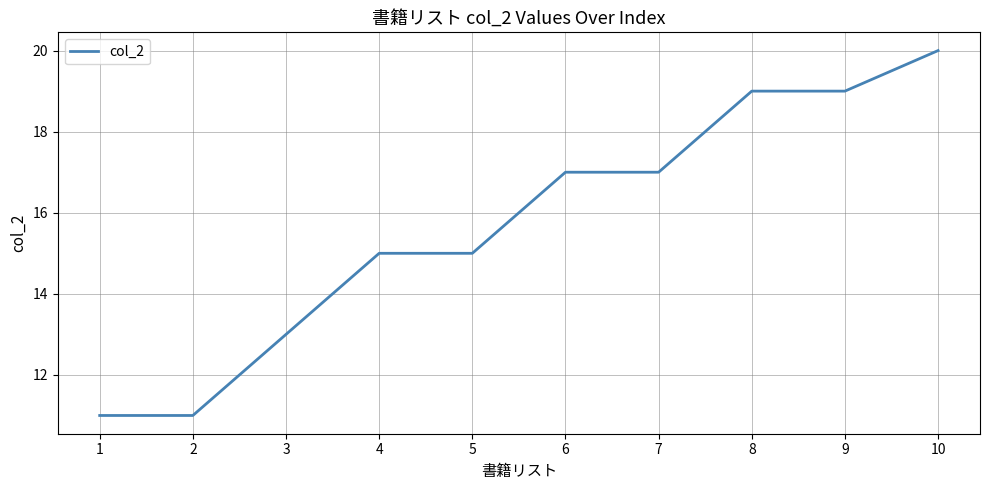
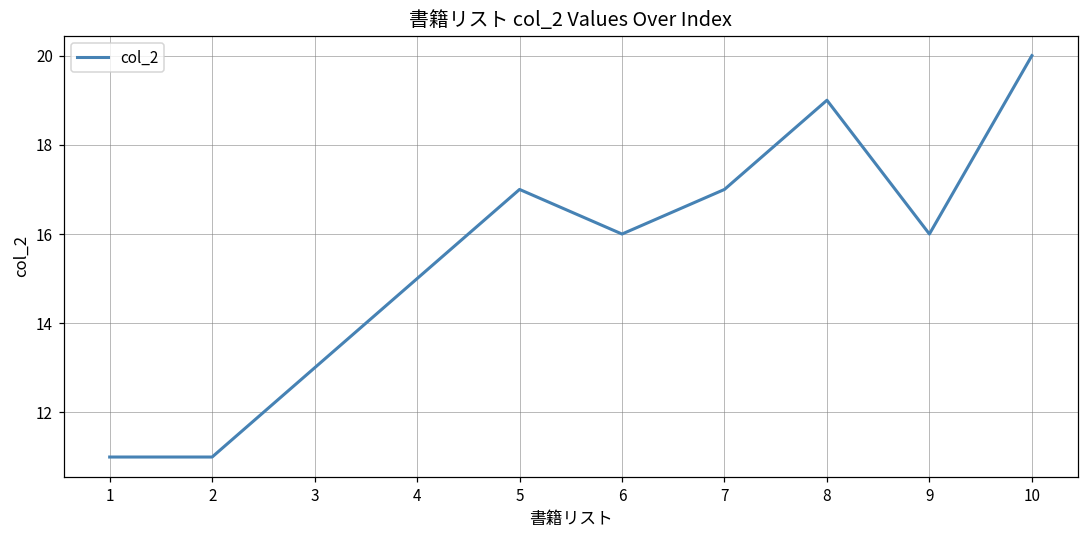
  {
    "1": 11,
    "2": 11,
    "3": 13,
    "4": 15,
-   "5": 15,
-   "6": 17,
+   "5": 17,
+   "6": 16,
    "7": 17,
    "8": 19,
-   "9": 19,
+   "9": 16,
    "10": 20
  }
